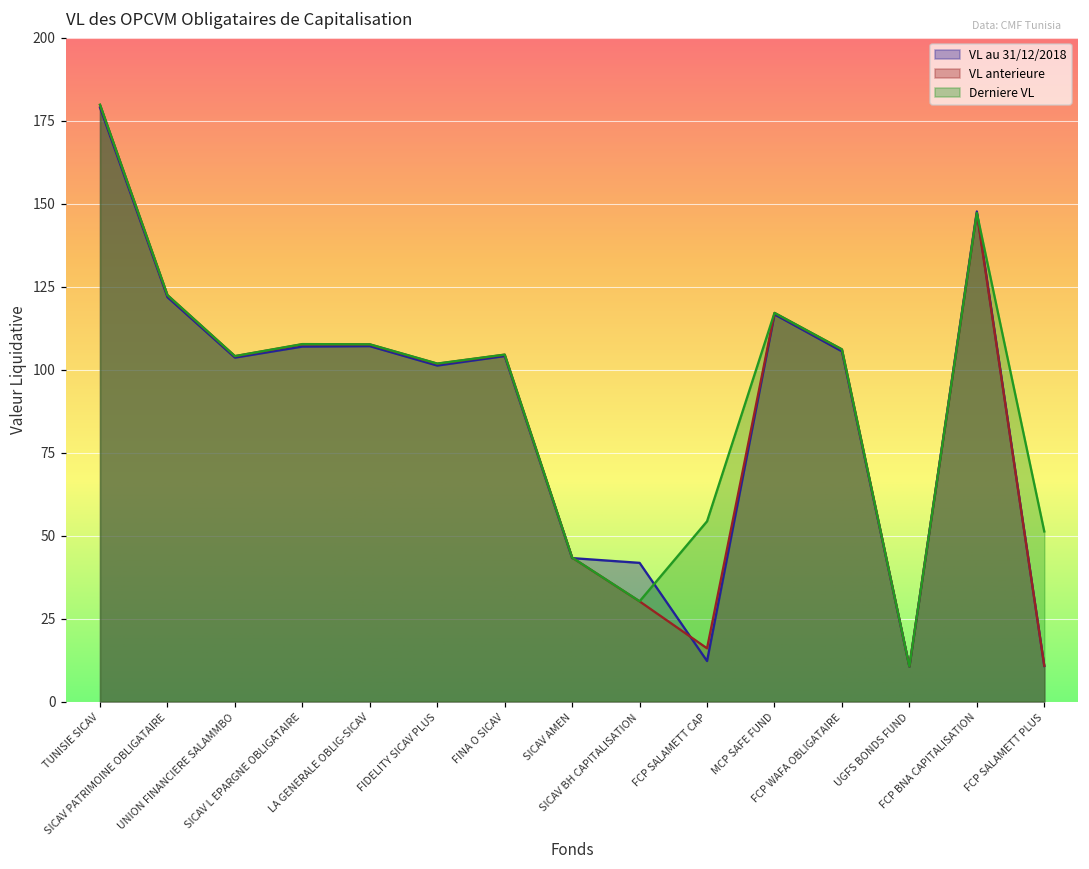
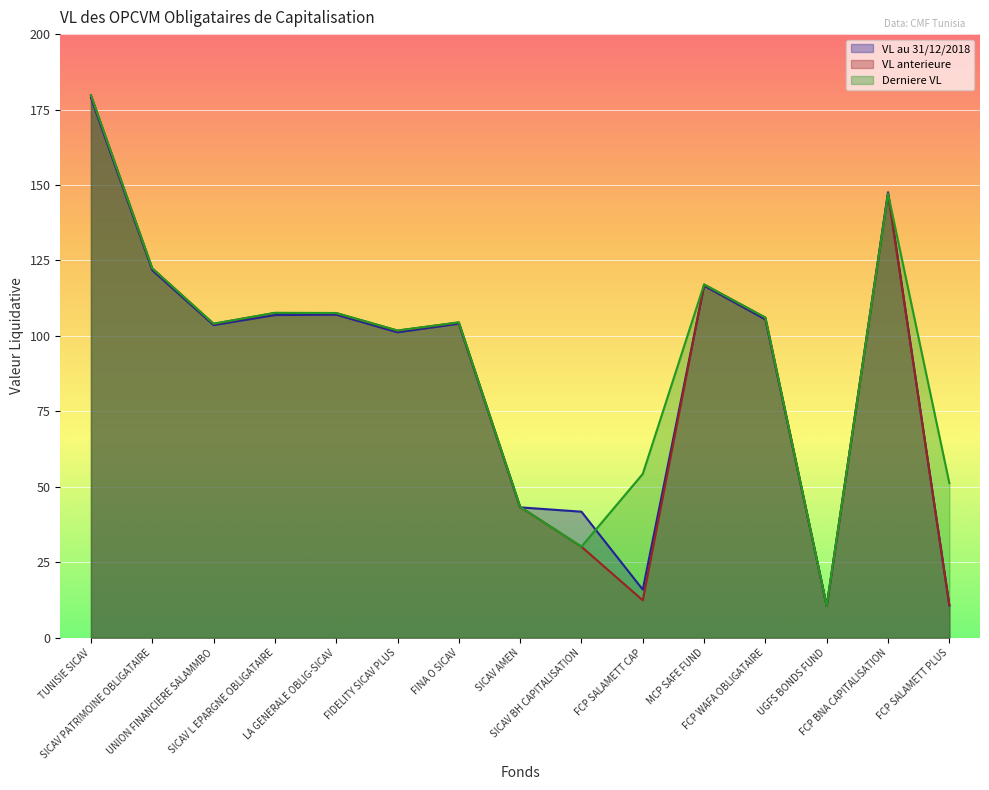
  {
    "VL au 31/12/2018": {
      "SICAV BH CAPITALISATION": 42,
-     "FCP SALAMETT CAP": 12
+     "FCP SALAMETT CAP": 16
    },
    "VL anterieure": {
-     "FCP SALAMETT CAP": 16
+     "FCP SALAMETT CAP": 12
    },
    "Derniere VL": {
      "FCP SALAMETT CAP": 54,
      "FCP SALAMETT PLUS": 51
    }
  }
